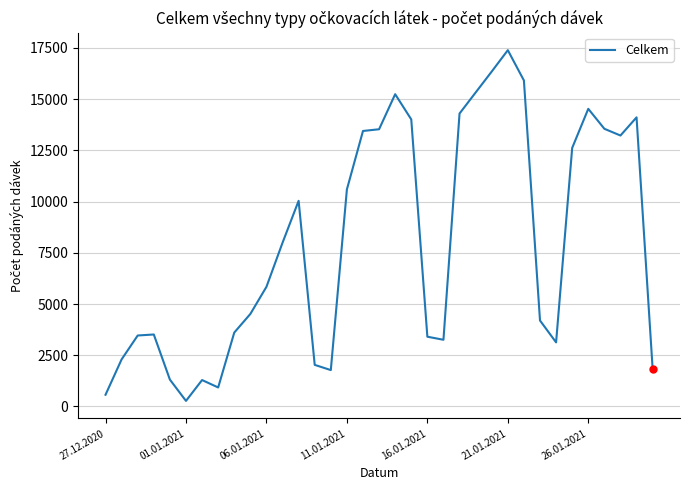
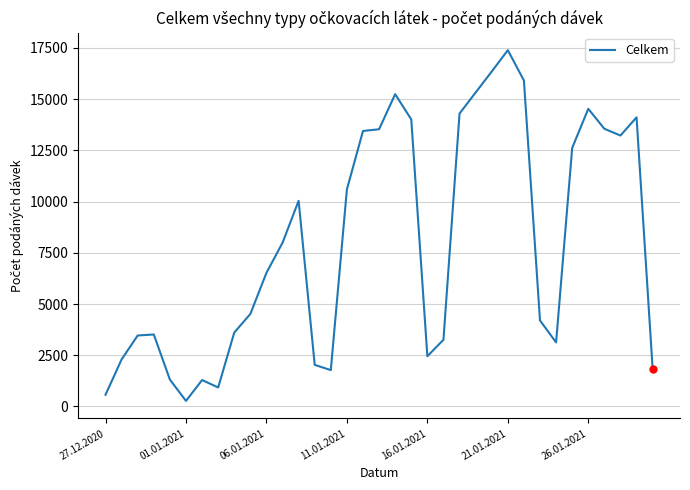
  {
    "Celkem": {
      "27.12.2020": 600,
      "01.01.2021": 300,
-     "06.01.2021": 5800,
+     "06.01.2021": 6500,
      "11.01.2021": 10600,
-     "16.01.2021": 3400,
+     "16.01.2021": 2500,
      "21.01.2021": 17400,
      "26.01.2021": 14500
    }
  }
